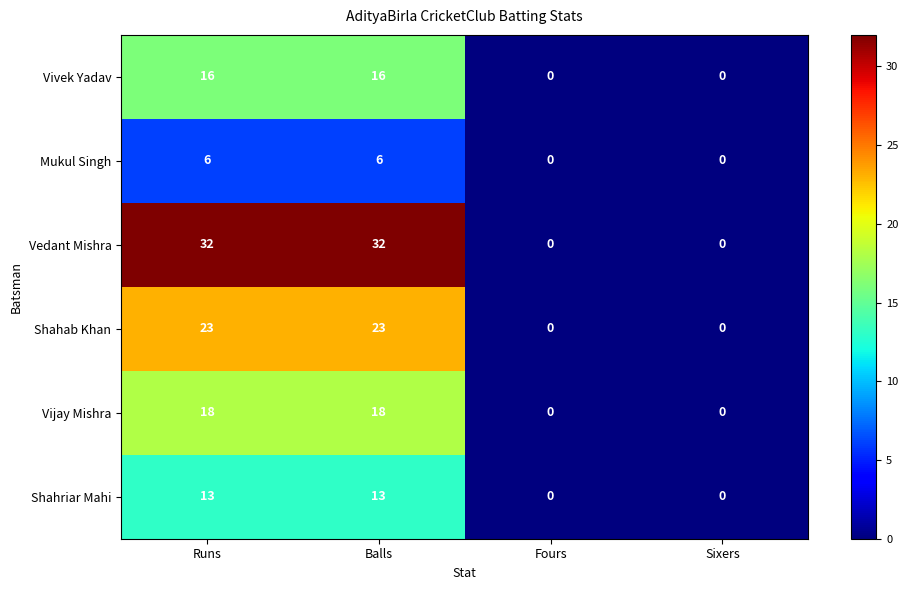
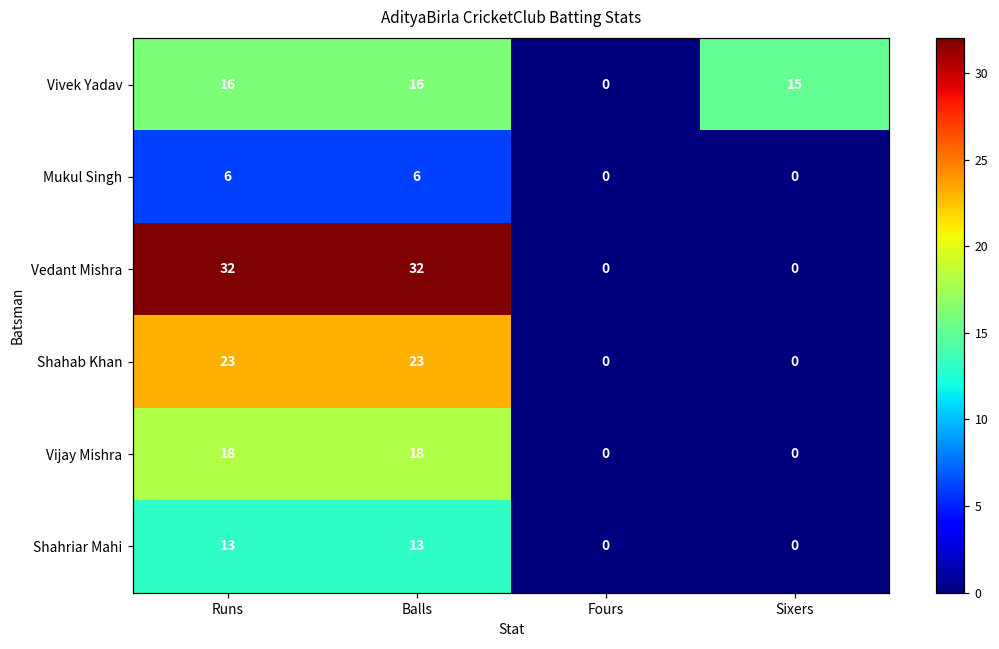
  {
    "Vivek Yadav": {
      "Runs": 16,
      "Balls": 16,
      "Fours": 0,
-     "Sixers": 0
+     "Sixers": 15
    },
    "Mukul Singh": {
      "Runs": 6,
      "Balls": 6,
      "Fours": 0,
      "Sixers": 0
    },
    "Vedant Mishra": {
      "Runs": 32,
      "Balls": 32,
      "Fours": 0,
      "Sixers": 0
    },
    "Shahab Khan": {
      "Runs": 23,
      "Balls": 23,
      "Fours": 0,
      "Sixers": 0
    },
    "Vijay Mishra": {
      "Runs": 18,
      "Balls": 18,
      "Fours": 0,
      "Sixers": 0
    },
    "Shahriar Mahi": {
      "Runs": 13,
      "Balls": 13,
      "Fours": 0,
      "Sixers": 0
    }
  }
